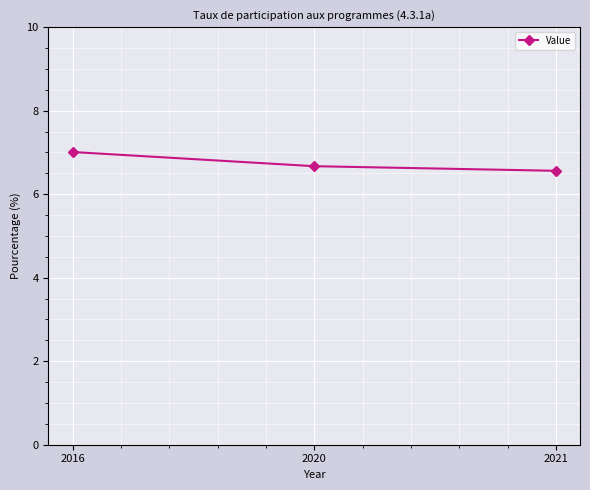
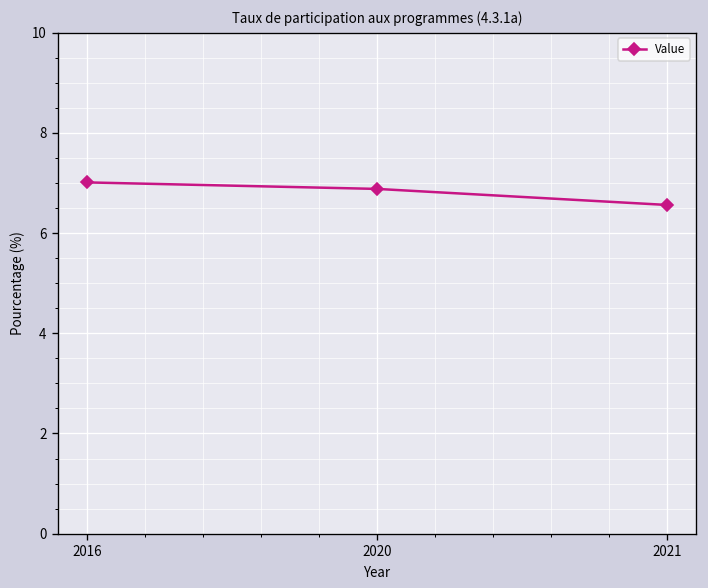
  {
    "2016": 7.0,
-   "2020": 6.7,
+   "2020": 6.9,
    "2021": 6.6
  }
